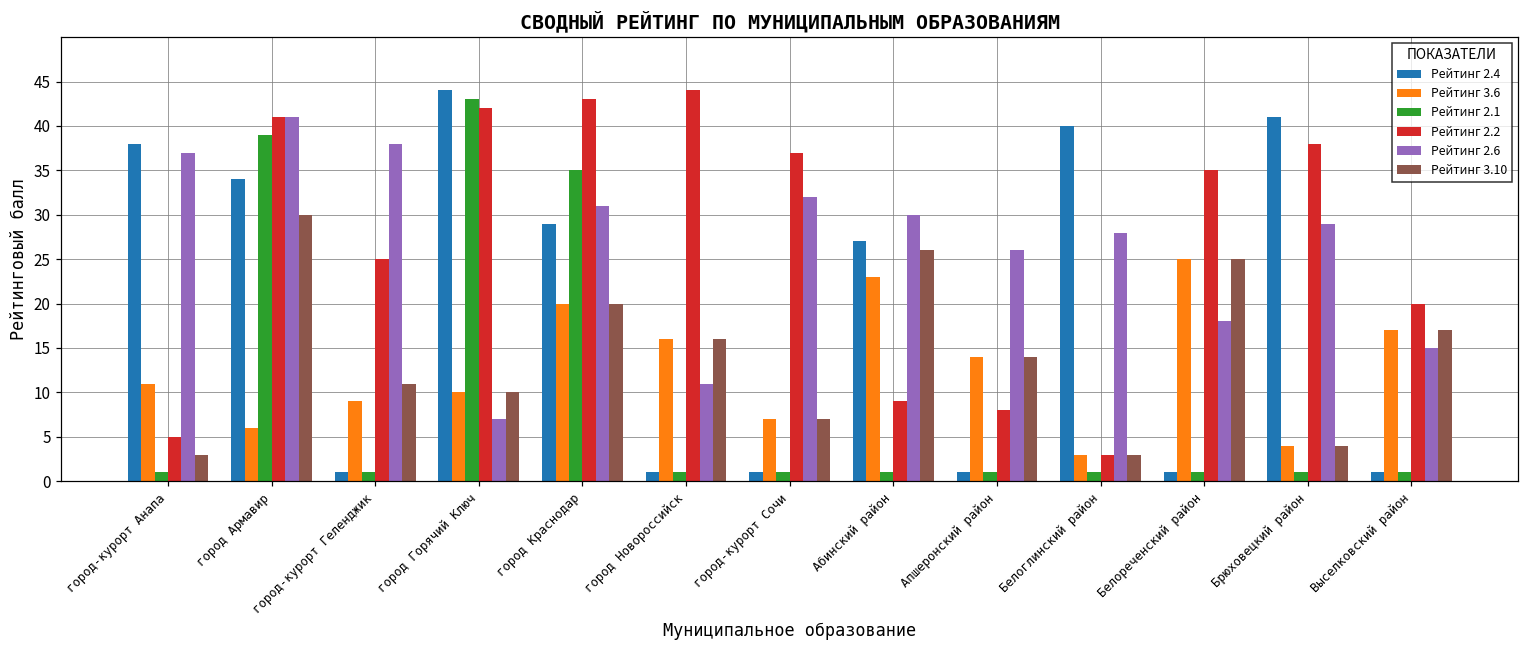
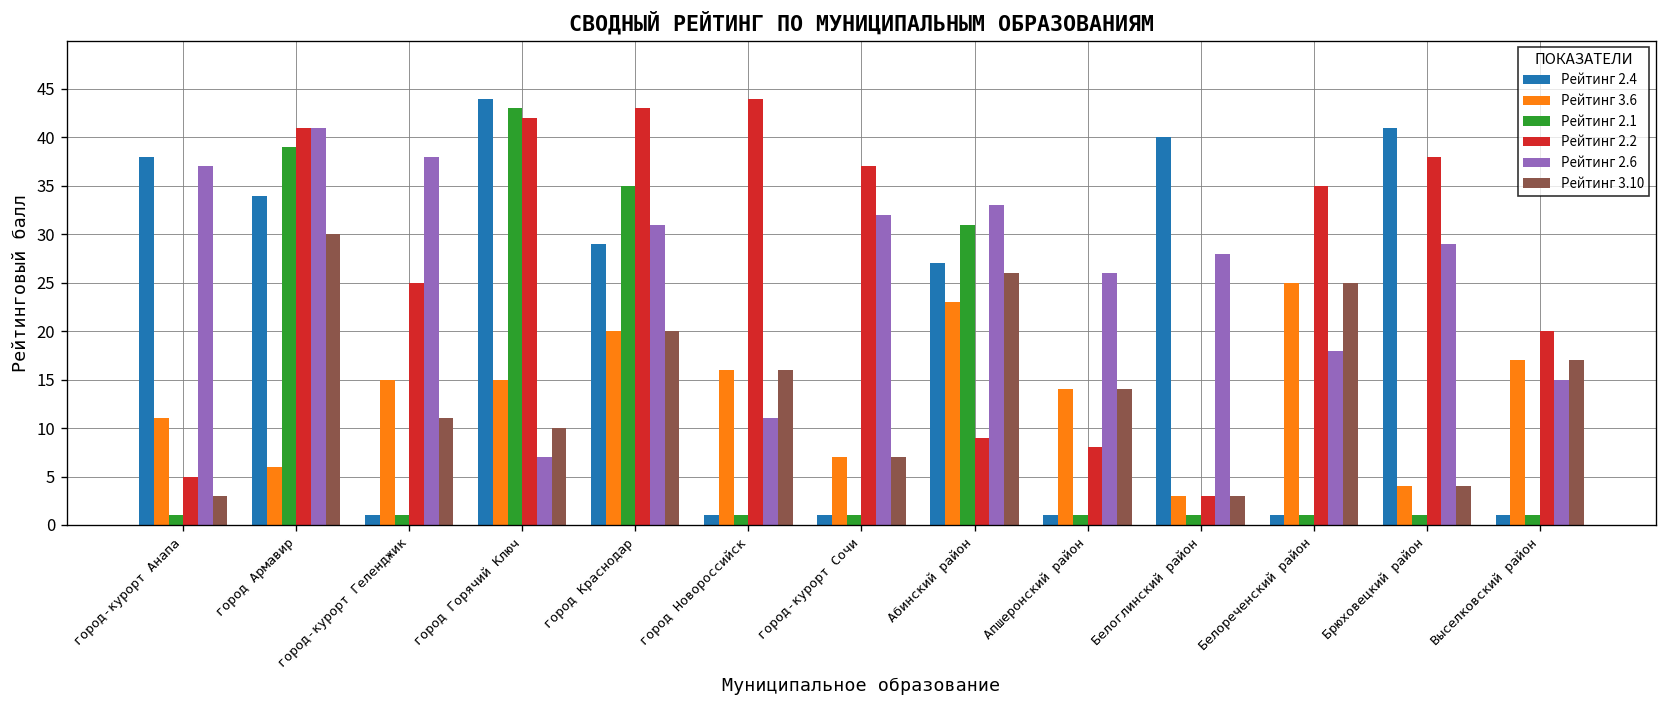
  {
    "Рейтинг 2.4": {
      "город-курорт Анапа": 38,
      "город Армавир": 34,
      "город-курорт Геленджик": 1,
      "город Горячий Ключ": 44,
      "город Краснодар": 29,
      "город Новороссийск": 1,
      "город-курорт Сочи": 1,
      "Абинский район": 27,
      "Апшеронский район": 1,
      "Белоглинский район": 40,
      "Белореченский район": 1,
      "Брюховецкий район": 41,
      "Выселковский район": 1
    },
    "Рейтинг 3.6": {
      "город-курорт Анапа": 11,
      "город Армавир": 6,
-     "город-курорт Геленджик": 9,
-     "город Горячий Ключ": 10,
+     "город-курорт Геленджик": 15,
+     "город Горячий Ключ": 15,
      "город Краснодар": 20,
      "город Новороссийск": 16,
      "город-курорт Сочи": 7,
      "Абинский район": 23,
      "Апшеронский район": 14,
      "Белоглинский район": 3,
      "Белореченский район": 25,
      "Брюховецкий район": 4,
      "Выселковский район": 17
    },
    "Рейтинг 2.1": {
      "город-курорт Анапа": 1,
      "город Армавир": 39,
      "город-курорт Геленджик": 1,
      "город Горячий Ключ": 43,
      "город Краснодар": 35,
      "город Новороссийск": 1,
      "город-курорт Сочи": 1,
-     "Абинский район": 1,
+     "Абинский район": 31,
      "Апшеронский район": 1,
      "Белоглинский район": 1,
      "Белореченский район": 1,
      "Брюховецкий район": 1,
      "Выселковский район": 1
    },
    "Рейтинг 2.2": {
      "город-курорт Анапа": 5,
      "город Армавир": 41,
      "город-курорт Геленджик": 25,
      "город Горячий Ключ": 42,
      "город Краснодар": 43,
      "город Новороссийск": 44,
      "город-курорт Сочи": 37,
      "Абинский район": 9,
      "Апшеронский район": 8,
      "Белоглинский район": 3,
      "Белореченский район": 35,
      "Брюховецкий район": 38,
      "Выселковский район": 20
    },
    "Рейтинг 2.6": {
      "город-курорт Анапа": 37,
      "город Армавир": 41,
      "город-курорт Геленджик": 38,
      "город Горячий Ключ": 7,
      "город Краснодар": 31,
      "город Новороссийск": 11,
      "город-курорт Сочи": 32,
-     "Абинский район": 30,
+     "Абинский район": 33,
      "Апшеронский район": 26,
      "Белоглинский район": 28,
      "Белореченский район": 18,
      "Брюховецкий район": 29,
      "Выселковский район": 15
    },
    "Рейтинг 3.10": {
      "город-курорт Анапа": 3,
      "город Армавир": 30,
      "город-курорт Геленджик": 11,
      "город Горячий Ключ": 10,
      "город Краснодар": 20,
      "город Новороссийск": 16,
      "город-курорт Сочи": 7,
      "Абинский район": 26,
      "Апшеронский район": 14,
      "Белоглинский район": 3,
      "Белореченский район": 25,
      "Брюховецкий район": 4,
      "Выселковский район": 17
    }
  }
